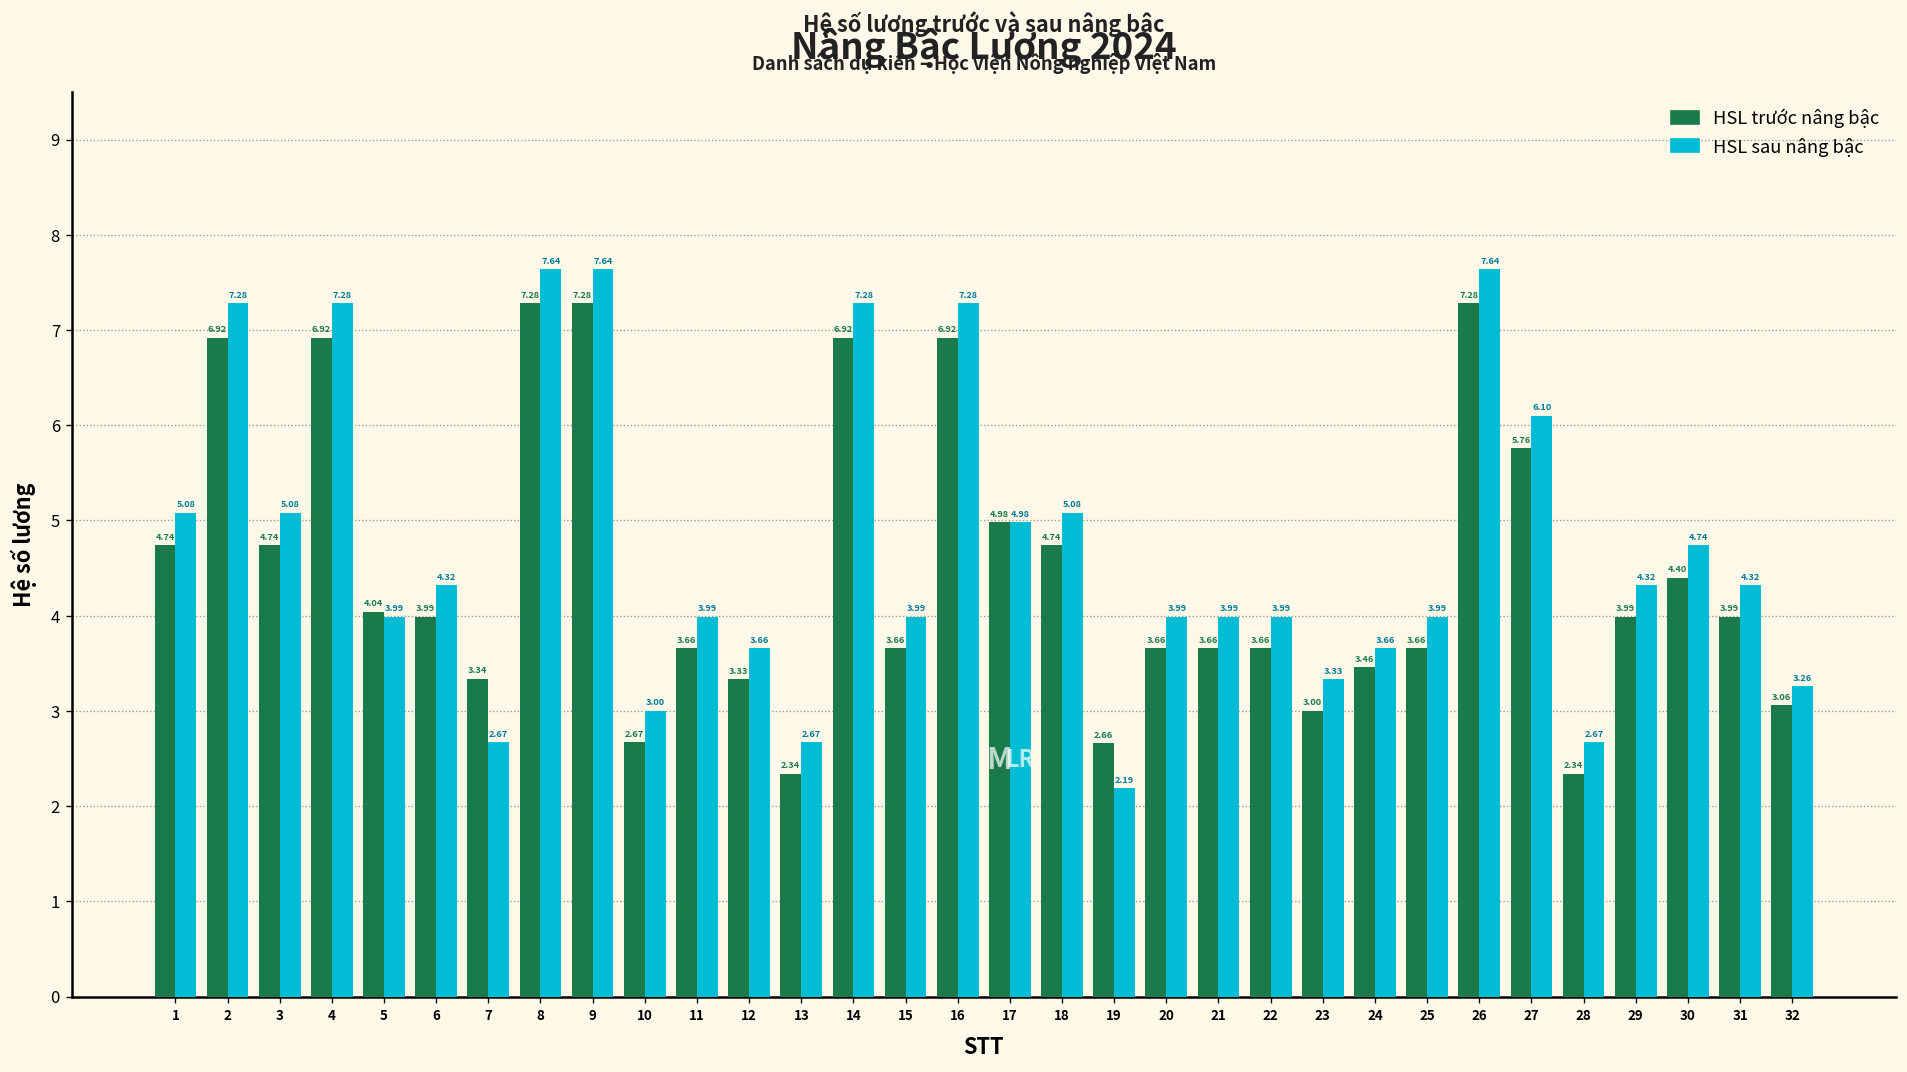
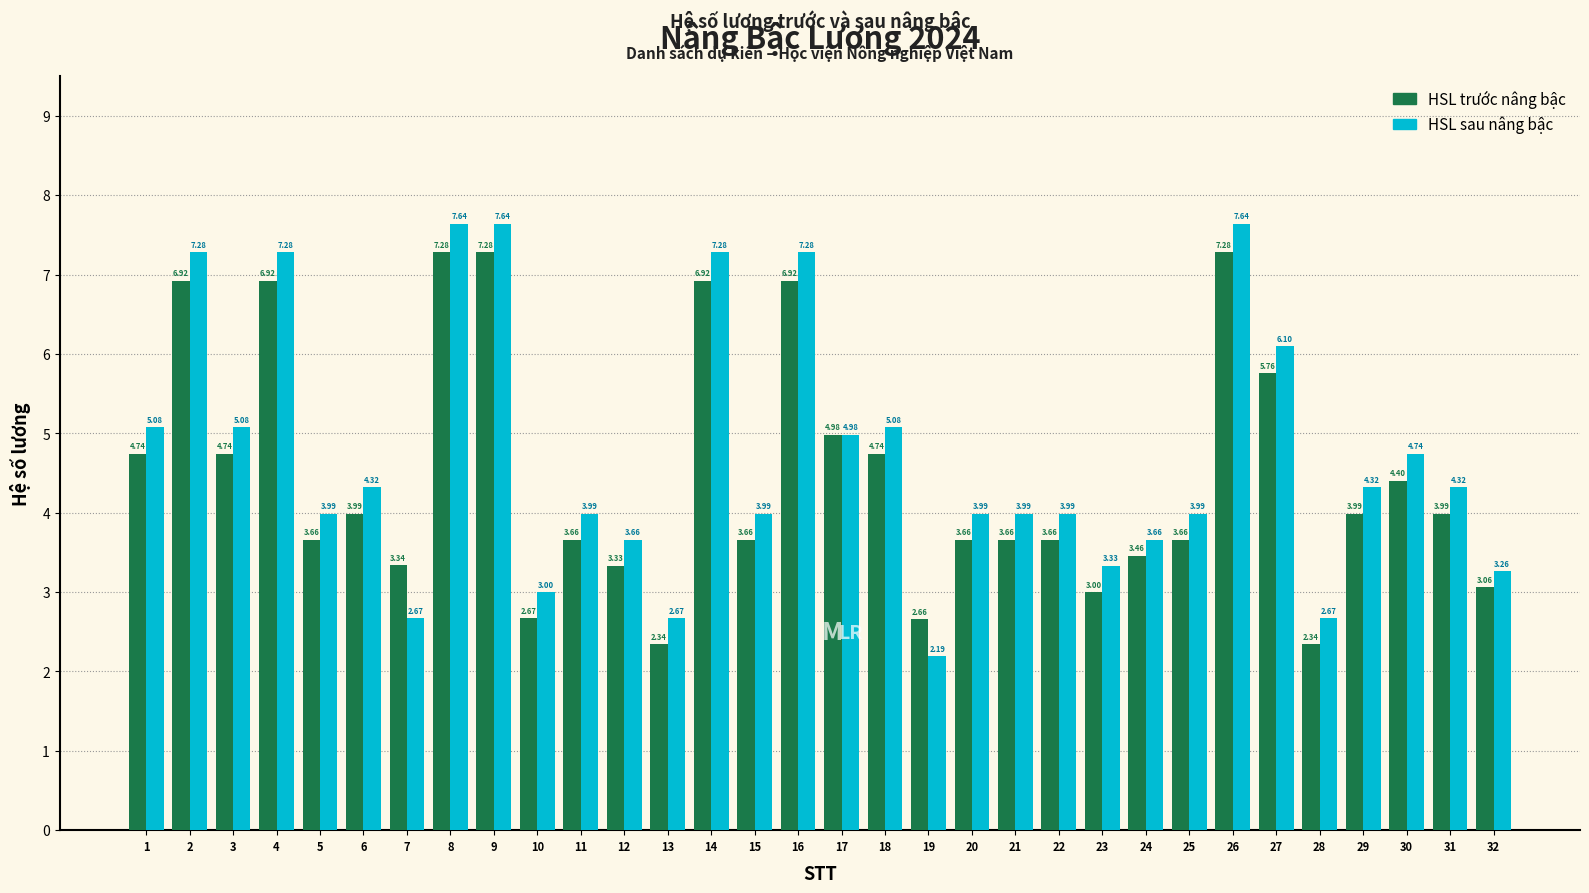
  {
    "HSL trước nâng bậc": {
      "1": 4.74,
      "2": 6.92,
      "3": 4.74,
      "4": 6.92,
-     "5": 4.04,
+     "5": 3.66,
      "6": 3.99,
      "7": 3.34,
      "8": 7.28,
      "9": 7.28,
      "10": 2.67,
      "11": 3.66,
      "12": 3.33,
      "13": 2.34,
      "14": 6.92,
      "15": 3.66,
      "16": 6.92,
      "17": 4.98,
      "18": 4.74,
      "19": 2.66,
      "20": 3.66,
      "21": 3.66,
      "22": 3.66,
      "23": 3.00,
      "24": 3.46,
      "25": 3.66,
      "26": 7.28,
      "27": 5.76,
      "28": 2.34,
      "29": 3.99,
      "30": 4.40,
      "31": 3.99,
      "32": 3.06
    },
    "HSL sau nâng bậc": {
      "1": 5.08,
      "2": 7.28,
      "3": 5.08,
      "4": 7.28,
      "5": 3.99,
      "6": 4.32,
      "7": 2.67,
      "8": 7.64,
      "9": 7.64,
      "10": 3.00,
      "11": 3.99,
      "12": 3.66,
      "13": 2.67,
      "14": 7.28,
      "15": 3.99,
      "16": 7.28,
      "17": 4.98,
      "18": 5.08,
      "19": 2.19,
      "20": 3.99,
      "21": 3.99,
      "22": 3.99,
      "23": 3.33,
      "24": 3.66,
      "25": 3.99,
      "26": 7.64,
      "27": 6.10,
      "28": 2.67,
      "29": 4.32,
      "30": 4.74,
      "31": 4.32,
      "32": 3.26
    }
  }
